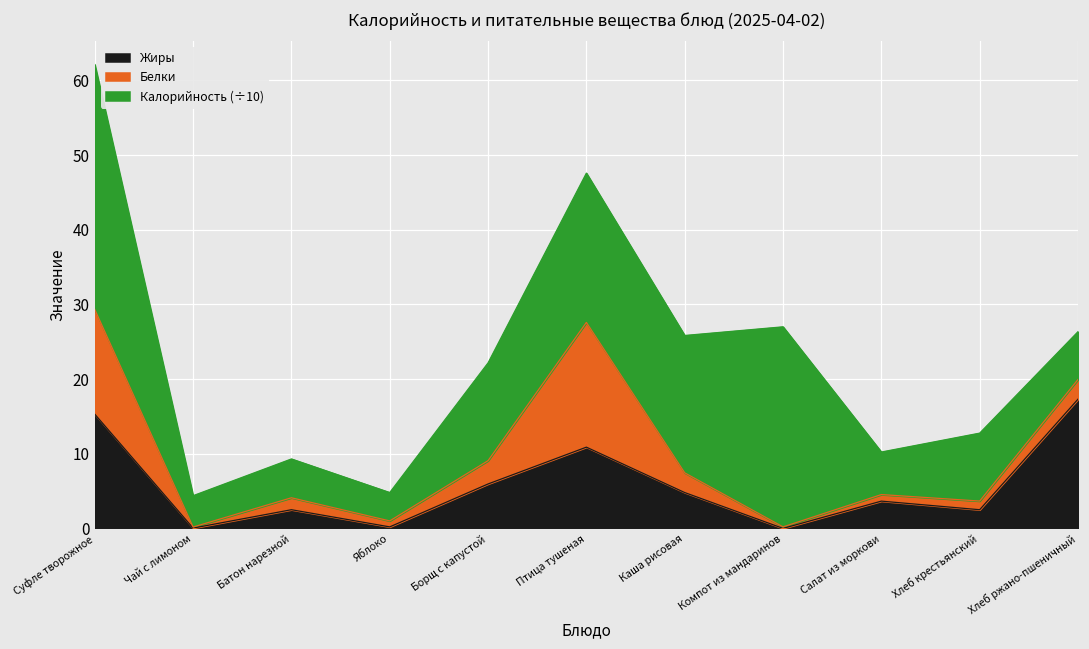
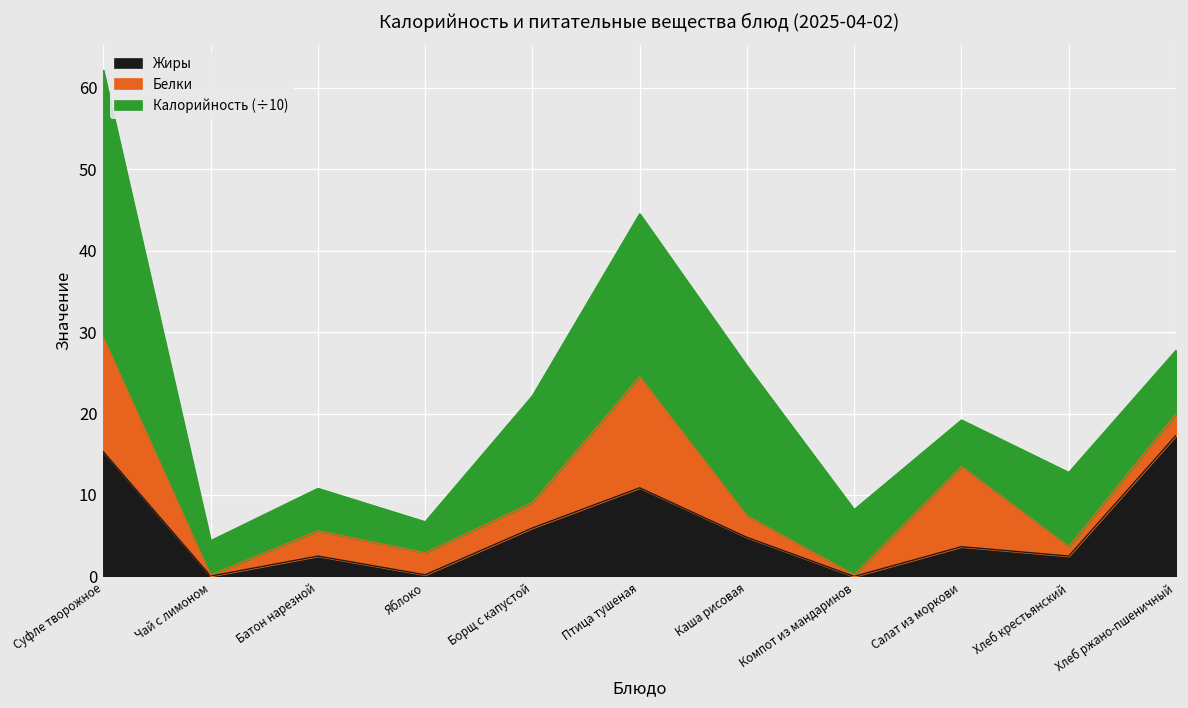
  {
    "Жиры": {
      "Суфле творожное": 15,
      "Батон нарезной": 3,
      "Яблоко": 0,
      "Борщ с капустой": 6,
      "Птица тушеная": 11,
      "Каша рисовая": 5,
      "Салат из моркови": 4,
      "Хлеб крестьянский": 3,
      "Хлеб ржано-пшеничный": 17
    },
    "Белки": {
      "Суфле творожное": 29,
-     "Батон нарезной": 2,
-     "Яблоко": 1,
+     "Батон нарезной": 3,
+     "Яблоко": 3,
      "Борщ с капустой": 9,
-     "Птица тушеная": 17,
+     "Птица тушеная": 14,
      "Каша рисовая": 7,
-     "Салат из моркови": 1,
+     "Салат из моркови": 10,
      "Хлеб крестьянский": 4,
      "Хлеб ржано-пшеничный": 20
    },
    "Калорийность (÷10)": {
      "Суфле творожное": 33,
      "Чай с лимоном": 4,
      "Батон нарезной": 5,
      "Яблоко": 4,
      "Борщ с капустой": 13,
      "Птица тушеная": 20,
      "Каша рисовая": 18,
-     "Компот из мандаринов": 27,
+     "Компот из мандаринов": 8,
      "Салат из моркови": 6,
      "Хлеб крестьянский": 9,
-     "Хлеб ржано-пшеничный": 6
+     "Хлеб ржано-пшеничный": 8
    }
  }
